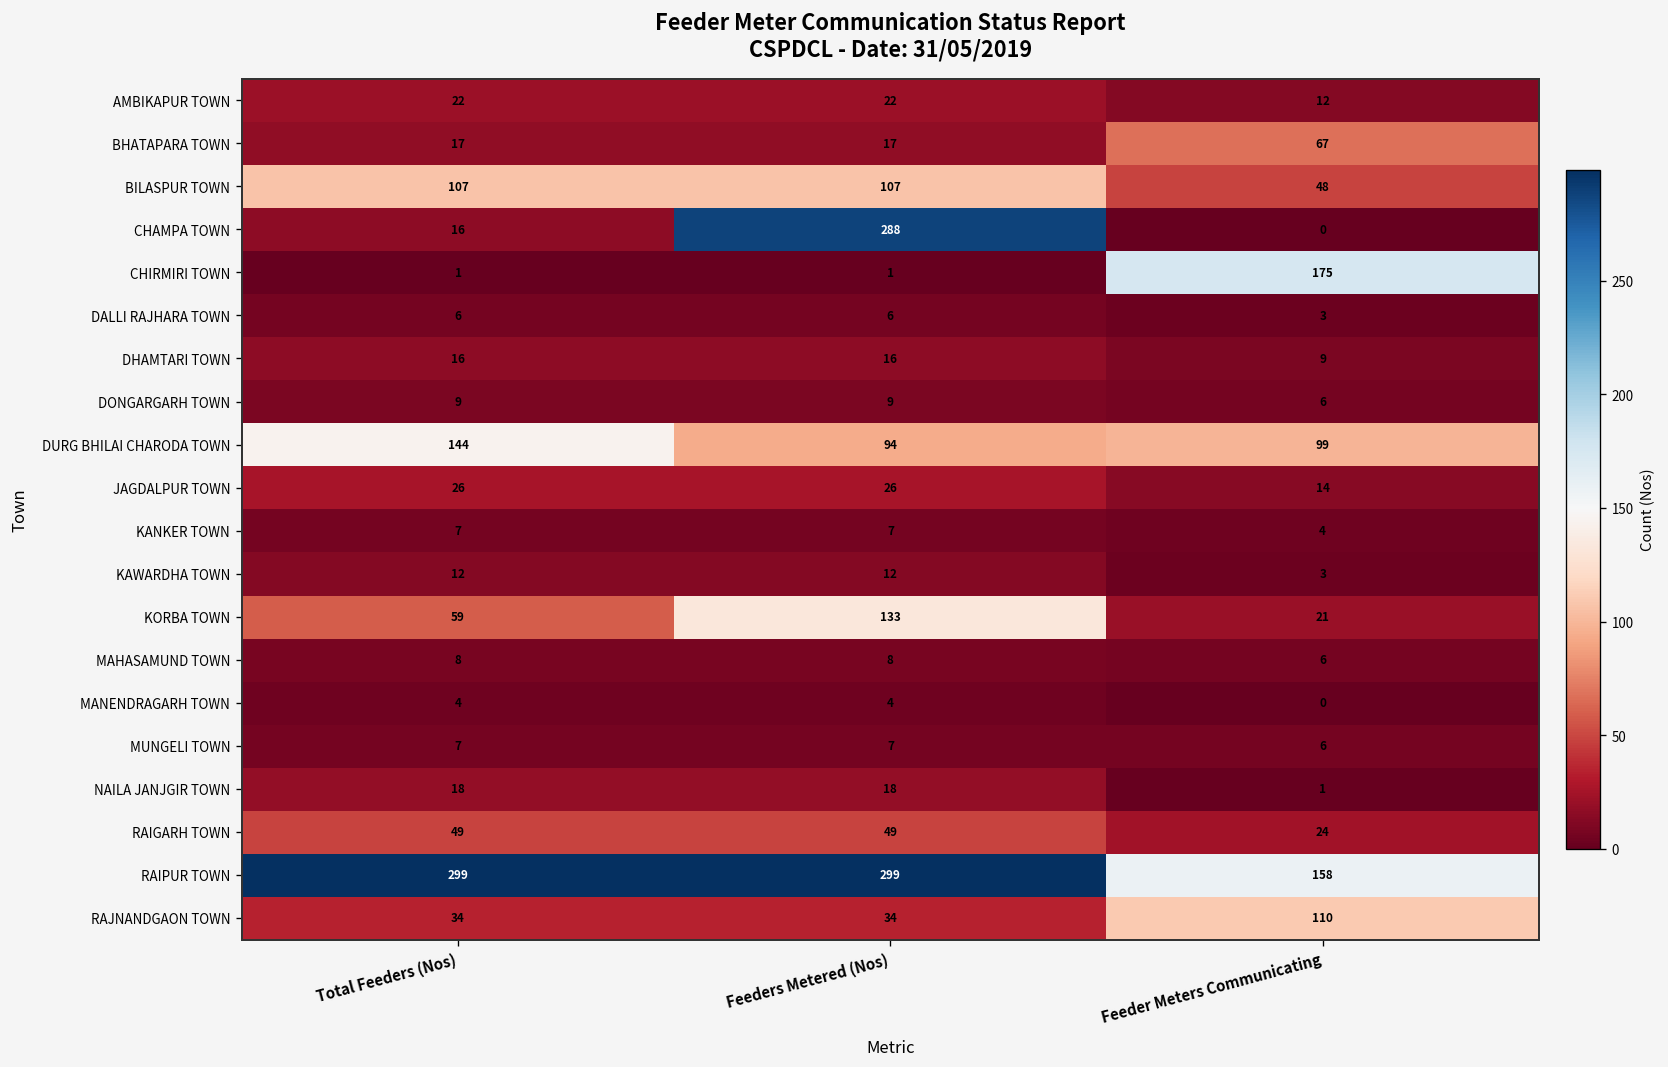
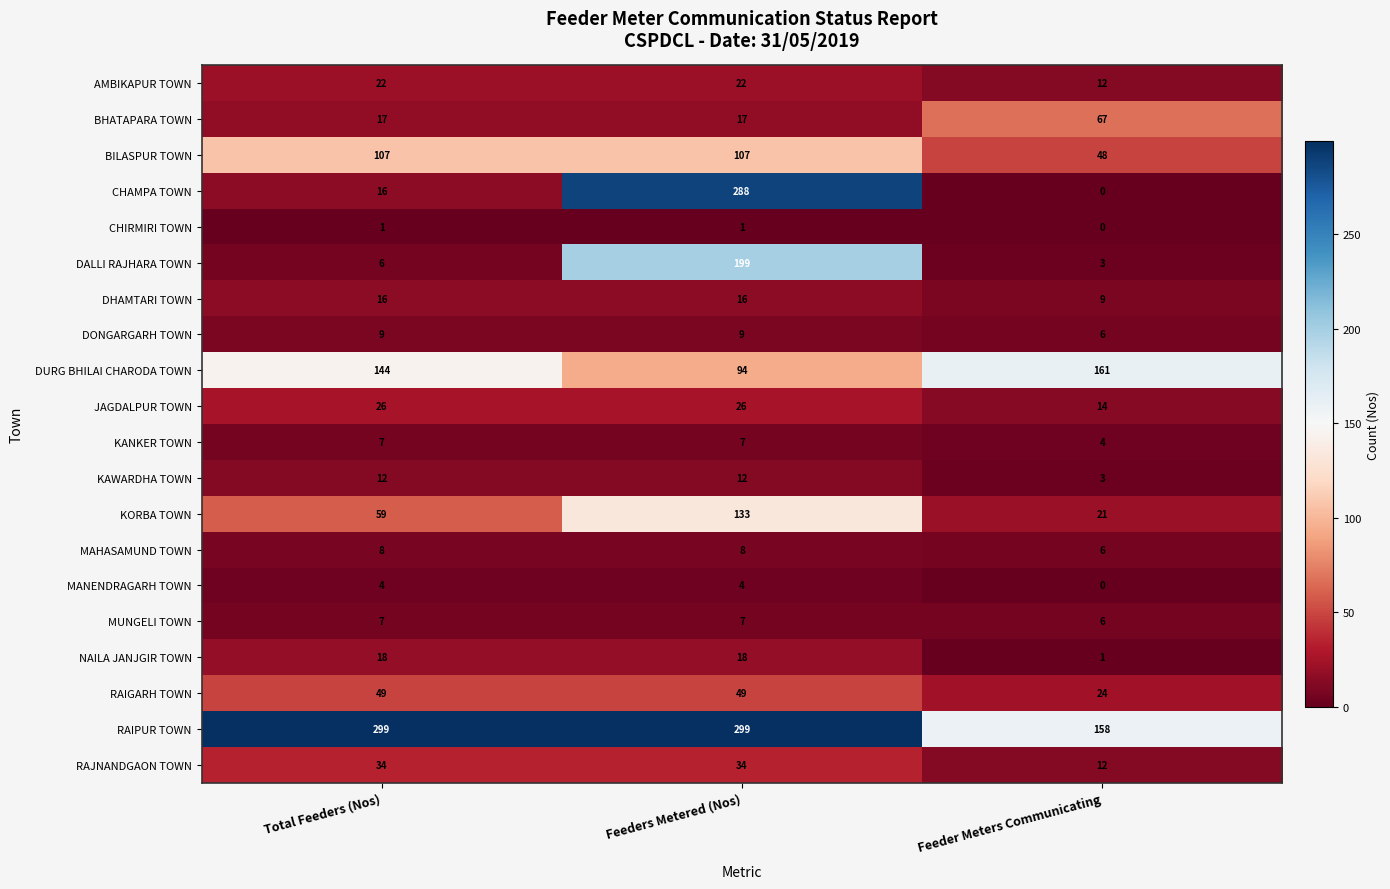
  {
    "AMBIKAPUR TOWN": {
      "Total Feeders (Nos)": 22,
      "Feeders Metered (Nos)": 22,
      "Feeder Meters Communicating": 12
    },
    "BHATAPARA TOWN": {
      "Total Feeders (Nos)": 17,
      "Feeders Metered (Nos)": 17,
      "Feeder Meters Communicating": 67
    },
    "BILASPUR TOWN": {
      "Total Feeders (Nos)": 107,
      "Feeders Metered (Nos)": 107,
      "Feeder Meters Communicating": 48
    },
    "CHAMPA TOWN": {
      "Total Feeders (Nos)": 16,
      "Feeders Metered (Nos)": 288,
      "Feeder Meters Communicating": 0
    },
    "CHIRMIRI TOWN": {
      "Total Feeders (Nos)": 1,
      "Feeders Metered (Nos)": 1,
-     "Feeder Meters Communicating": 175
+     "Feeder Meters Communicating": 0
    },
    "DALLI RAJHARA TOWN": {
      "Total Feeders (Nos)": 6,
-     "Feeders Metered (Nos)": 6,
+     "Feeders Metered (Nos)": 199,
      "Feeder Meters Communicating": 3
    },
    "DHAMTARI TOWN": {
      "Total Feeders (Nos)": 16,
      "Feeders Metered (Nos)": 16,
      "Feeder Meters Communicating": 9
    },
    "DONGARGARH TOWN": {
      "Total Feeders (Nos)": 9,
      "Feeders Metered (Nos)": 9,
      "Feeder Meters Communicating": 6
    },
    "DURG BHILAI CHARODA TOWN": {
      "Total Feeders (Nos)": 144,
      "Feeders Metered (Nos)": 94,
-     "Feeder Meters Communicating": 99
+     "Feeder Meters Communicating": 161
    },
    "JAGDALPUR TOWN": {
      "Total Feeders (Nos)": 26,
      "Feeders Metered (Nos)": 26,
      "Feeder Meters Communicating": 14
    },
    "KANKER TOWN": {
      "Total Feeders (Nos)": 7,
      "Feeders Metered (Nos)": 7,
      "Feeder Meters Communicating": 4
    },
    "KAWARDHA TOWN": {
      "Total Feeders (Nos)": 12,
      "Feeders Metered (Nos)": 12,
      "Feeder Meters Communicating": 3
    },
    "KORBA TOWN": {
      "Total Feeders (Nos)": 59,
      "Feeders Metered (Nos)": 133,
      "Feeder Meters Communicating": 21
    },
    "MAHASAMUND TOWN": {
      "Total Feeders (Nos)": 8,
      "Feeders Metered (Nos)": 8,
      "Feeder Meters Communicating": 6
    },
    "MANENDRAGARH TOWN": {
      "Total Feeders (Nos)": 4,
      "Feeders Metered (Nos)": 4,
      "Feeder Meters Communicating": 0
    },
    "MUNGELI TOWN": {
      "Total Feeders (Nos)": 7,
      "Feeders Metered (Nos)": 7,
      "Feeder Meters Communicating": 6
    },
    "NAILA JANJGIR TOWN": {
      "Total Feeders (Nos)": 18,
      "Feeders Metered (Nos)": 18,
      "Feeder Meters Communicating": 1
    },
    "RAIGARH TOWN": {
      "Total Feeders (Nos)": 49,
      "Feeders Metered (Nos)": 49,
      "Feeder Meters Communicating": 24
    },
    "RAIPUR TOWN": {
      "Total Feeders (Nos)": 299,
      "Feeders Metered (Nos)": 299,
      "Feeder Meters Communicating": 158
    },
    "RAJNANDGAON TOWN": {
      "Total Feeders (Nos)": 34,
      "Feeders Metered (Nos)": 34,
-     "Feeder Meters Communicating": 110
+     "Feeder Meters Communicating": 12
    }
  }
